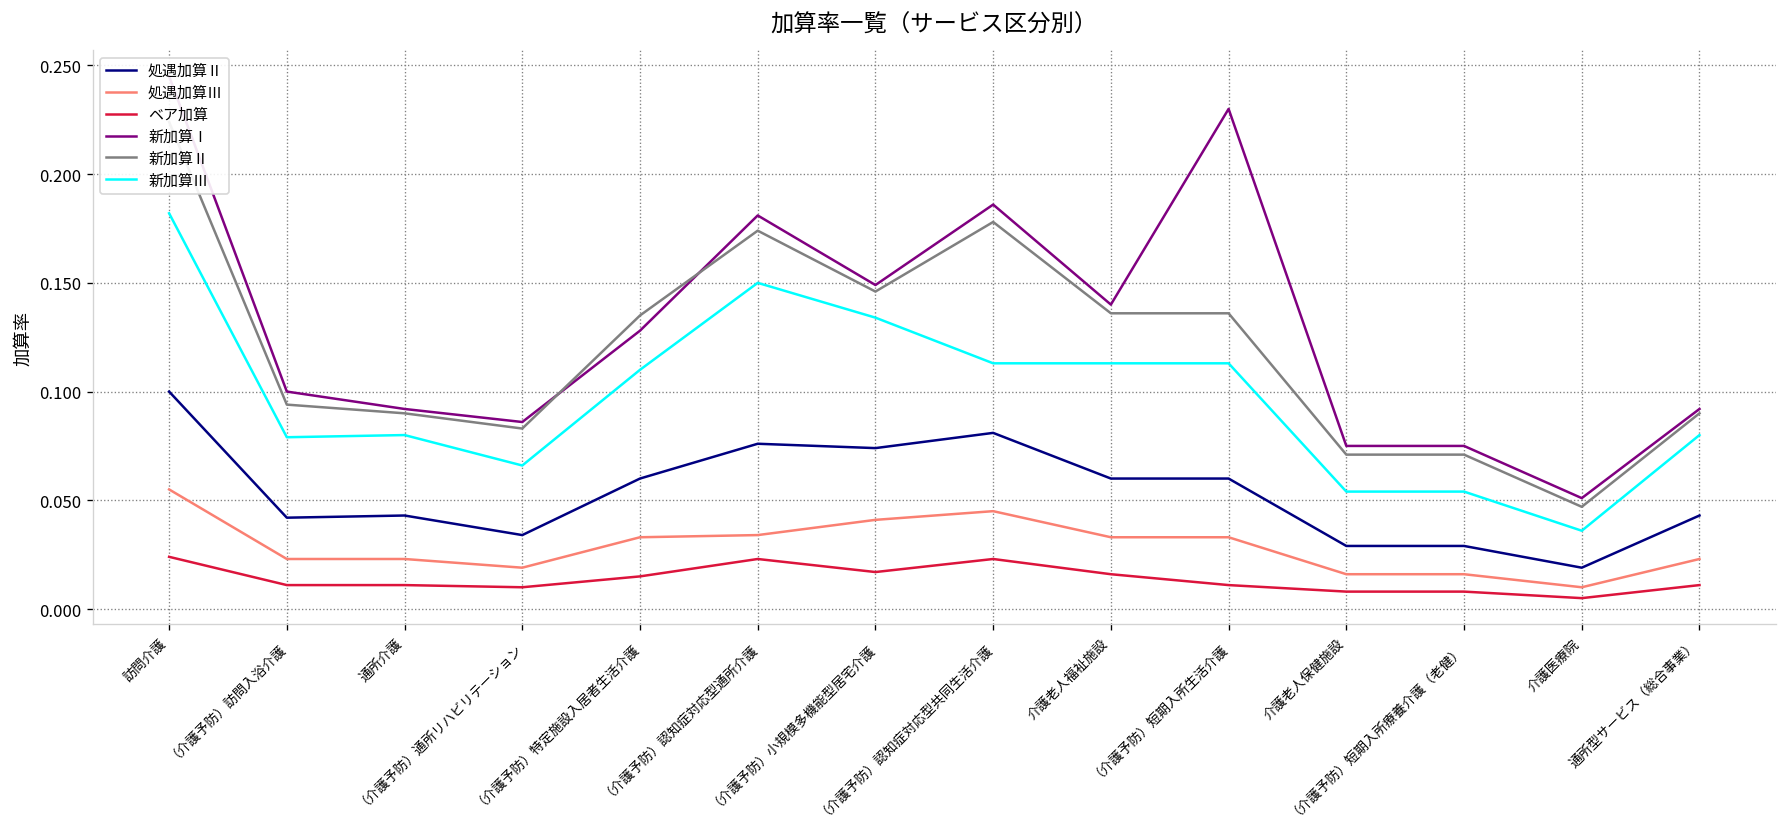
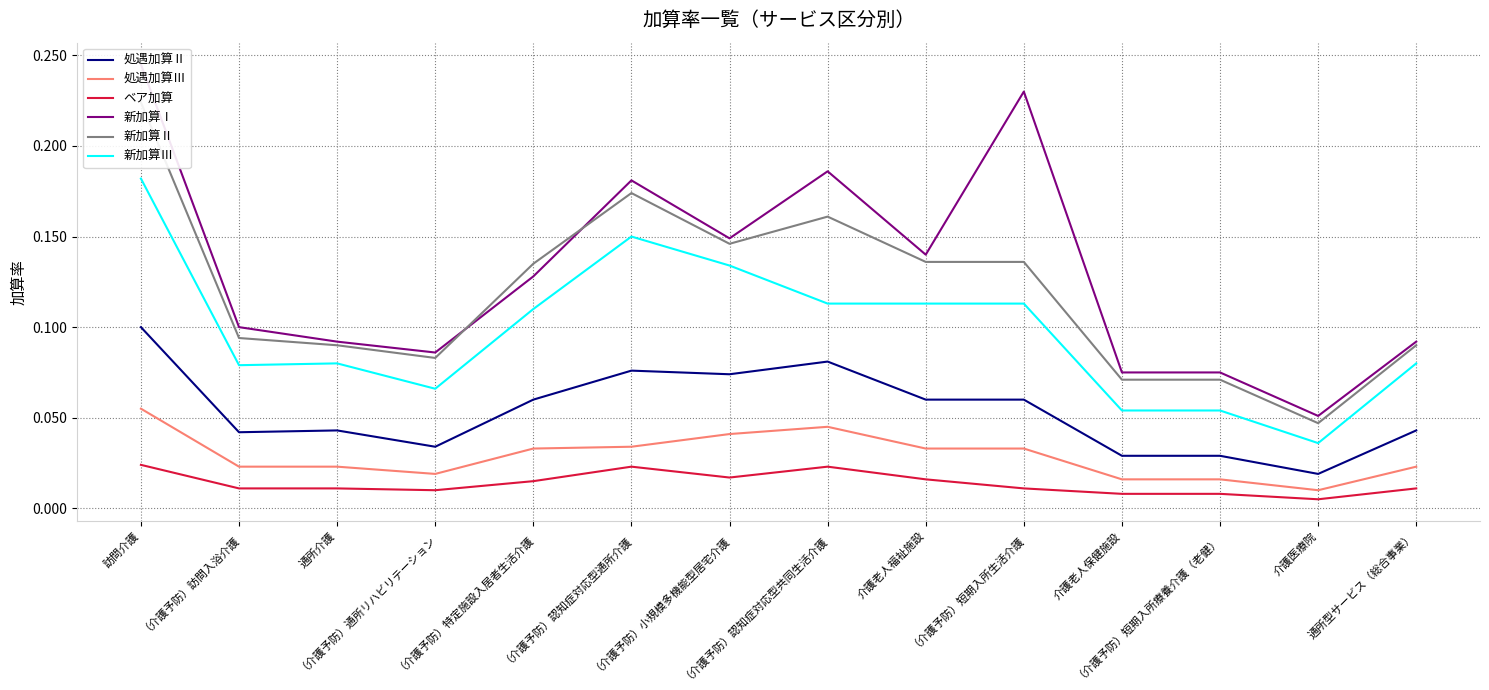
  {
    "処遇加算Ⅱ": {
      "訪問介護": 0.100,
      "（介護予防）訪問入浴介護": 0.042,
      "通所介護": 0.043,
      "（介護予防）通所リハビリテーション": 0.034,
      "（介護予防）特定施設入居者生活介護": 0.060,
      "（介護予防）認知症対応型通所介護": 0.076,
      "（介護予防）小規模多機能型居宅介護": 0.074,
      "（介護予防）認知症対応型共同生活介護": 0.081,
      "介護老人福祉施設": 0.060,
      "（介護予防）短期入所生活介護": 0.060,
      "介護老人保健施設": 0.029,
      "（介護予防）短期入所療養介護（老健）": 0.029,
      "介護医療院": 0.019,
      "通所型サービス（総合事業）": 0.043
    },
    "処遇加算Ⅲ": {
      "訪問介護": 0.055,
      "（介護予防）訪問入浴介護": 0.023,
      "通所介護": 0.023,
      "（介護予防）通所リハビリテーション": 0.019,
      "（介護予防）特定施設入居者生活介護": 0.033,
      "（介護予防）認知症対応型通所介護": 0.034,
      "（介護予防）小規模多機能型居宅介護": 0.041,
      "（介護予防）認知症対応型共同生活介護": 0.045,
      "介護老人福祉施設": 0.033,
      "（介護予防）短期入所生活介護": 0.033,
      "介護老人保健施設": 0.016,
      "（介護予防）短期入所療養介護（老健）": 0.016,
      "介護医療院": 0.010,
      "通所型サービス（総合事業）": 0.023
    },
    "ベア加算": {
      "訪問介護": 0.024,
      "（介護予防）訪問入浴介護": 0.011,
      "通所介護": 0.011,
      "（介護予防）通所リハビリテーション": 0.010,
      "（介護予防）特定施設入居者生活介護": 0.015,
      "（介護予防）認知症対応型通所介護": 0.023,
      "（介護予防）小規模多機能型居宅介護": 0.017,
      "（介護予防）認知症対応型共同生活介護": 0.023,
      "介護老人福祉施設": 0.016,
      "（介護予防）短期入所生活介護": 0.011,
      "介護老人保健施設": 0.008,
      "（介護予防）短期入所療養介護（老健）": 0.008,
      "介護医療院": 0.005,
      "通所型サービス（総合事業）": 0.011
    },
    "新加算Ⅰ": {
      "（介護予防）訪問入浴介護": 0.100,
      "通所介護": 0.092,
      "（介護予防）通所リハビリテーション": 0.086,
      "（介護予防）特定施設入居者生活介護": 0.128,
      "（介護予防）認知症対応型通所介護": 0.181,
      "（介護予防）小規模多機能型居宅介護": 0.149,
      "（介護予防）認知症対応型共同生活介護": 0.186,
      "介護老人福祉施設": 0.140,
      "（介護予防）短期入所生活介護": 0.230,
      "介護老人保健施設": 0.075,
      "（介護予防）短期入所療養介護（老健）": 0.075,
      "介護医療院": 0.051,
      "通所型サービス（総合事業）": 0.092
    },
    "新加算Ⅱ": {
      "（介護予防）訪問入浴介護": 0.094,
      "通所介護": 0.090,
      "（介護予防）通所リハビリテーション": 0.083,
      "（介護予防）特定施設入居者生活介護": 0.135,
      "（介護予防）認知症対応型通所介護": 0.174,
      "（介護予防）小規模多機能型居宅介護": 0.146,
-     "（介護予防）認知症対応型共同生活介護": 0.178,
+     "（介護予防）認知症対応型共同生活介護": 0.161,
      "介護老人福祉施設": 0.136,
      "（介護予防）短期入所生活介護": 0.136,
      "介護老人保健施設": 0.071,
      "（介護予防）短期入所療養介護（老健）": 0.071,
      "介護医療院": 0.047,
      "通所型サービス（総合事業）": 0.090
    },
    "新加算Ⅲ": {
      "訪問介護": 0.182,
      "（介護予防）訪問入浴介護": 0.079,
      "通所介護": 0.080,
      "（介護予防）通所リハビリテーション": 0.066,
      "（介護予防）特定施設入居者生活介護": 0.110,
      "（介護予防）認知症対応型通所介護": 0.150,
      "（介護予防）小規模多機能型居宅介護": 0.134,
      "（介護予防）認知症対応型共同生活介護": 0.113,
      "介護老人福祉施設": 0.113,
      "（介護予防）短期入所生活介護": 0.113,
      "介護老人保健施設": 0.054,
      "（介護予防）短期入所療養介護（老健）": 0.054,
      "介護医療院": 0.036,
      "通所型サービス（総合事業）": 0.080
    }
  }
